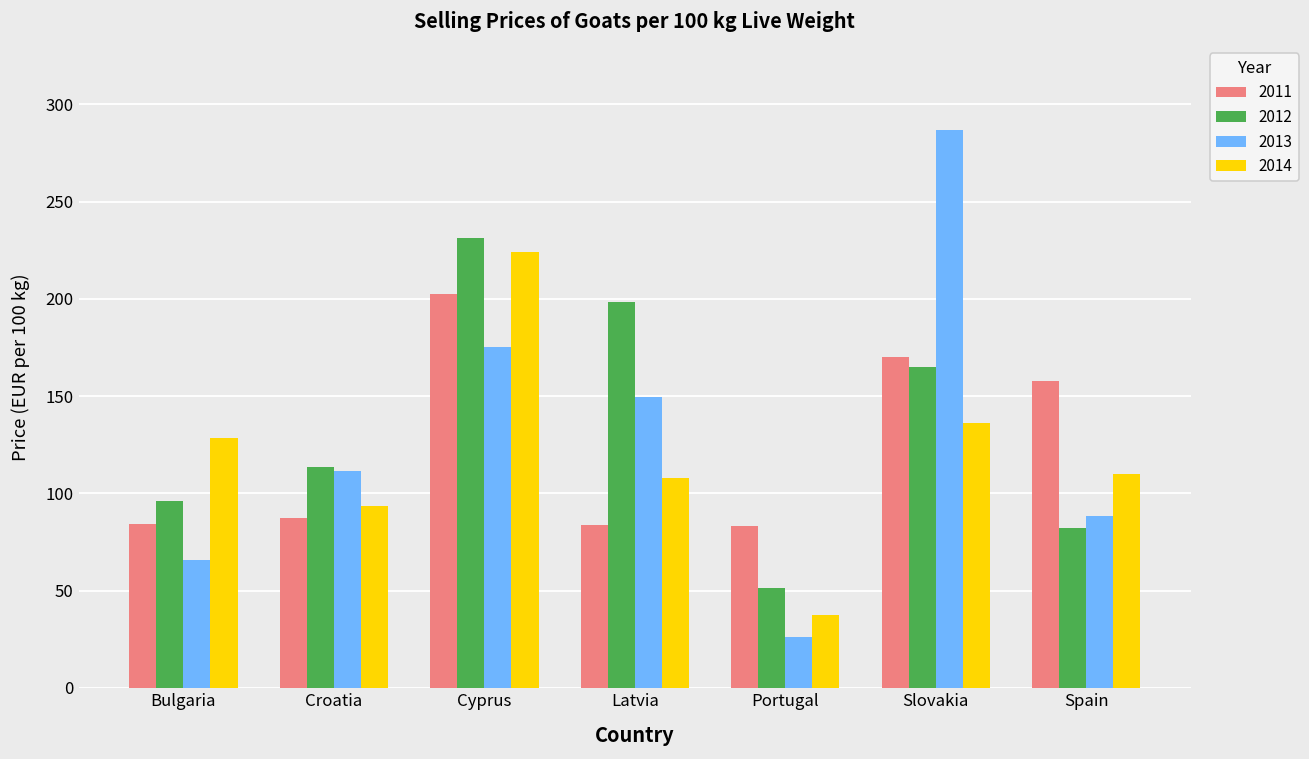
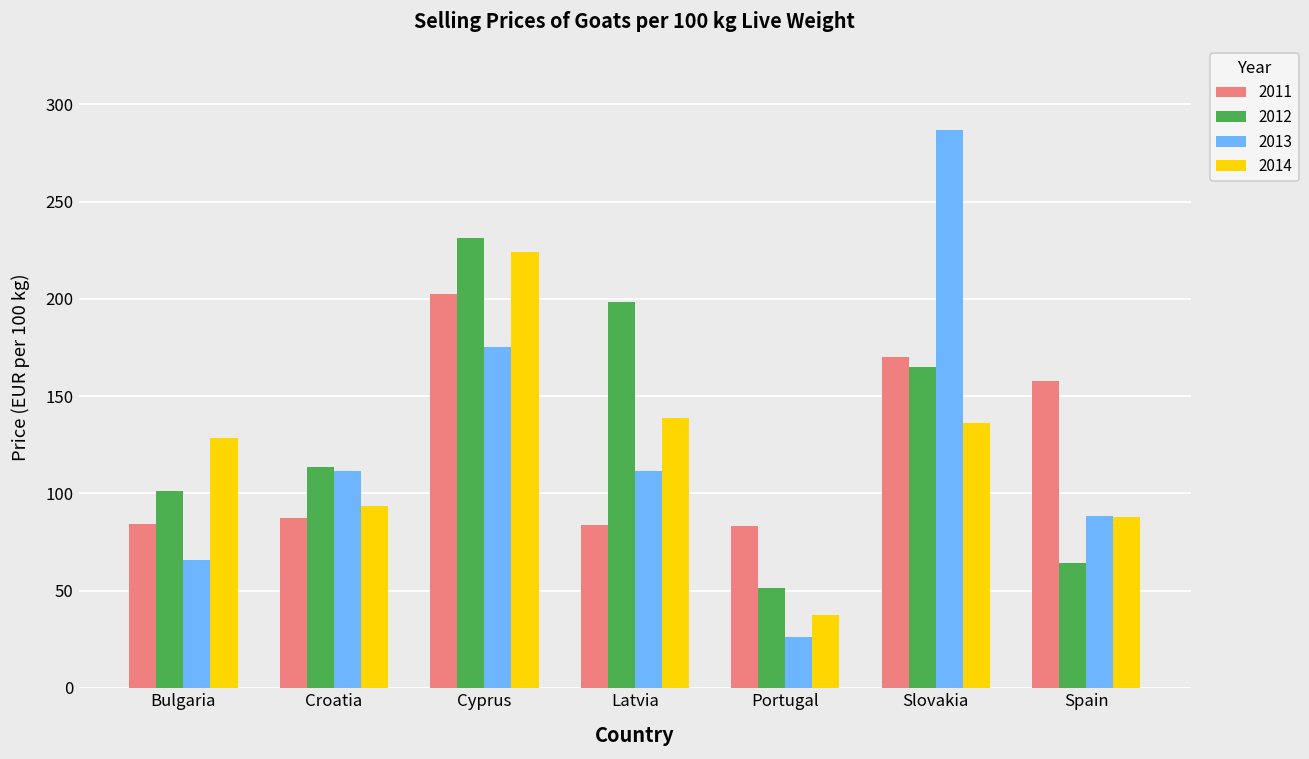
  {
    "2011": {
      "Bulgaria": 84,
      "Croatia": 87,
      "Cyprus": 202,
      "Latvia": 84,
      "Portugal": 83,
      "Slovakia": 170,
      "Spain": 158
    },
    "2012": {
-     "Bulgaria": 96,
+     "Bulgaria": 101,
      "Croatia": 114,
      "Cyprus": 231,
      "Latvia": 198,
      "Portugal": 51,
      "Slovakia": 165,
-     "Spain": 82
+     "Spain": 64
    },
    "2013": {
      "Bulgaria": 66,
      "Croatia": 112,
      "Cyprus": 175,
-     "Latvia": 149,
+     "Latvia": 111,
      "Portugal": 26,
      "Slovakia": 287,
      "Spain": 88
    },
    "2014": {
      "Bulgaria": 129,
      "Croatia": 94,
      "Cyprus": 224,
-     "Latvia": 108,
+     "Latvia": 139,
      "Portugal": 37,
      "Slovakia": 136,
-     "Spain": 110
+     "Spain": 88
    }
  }
